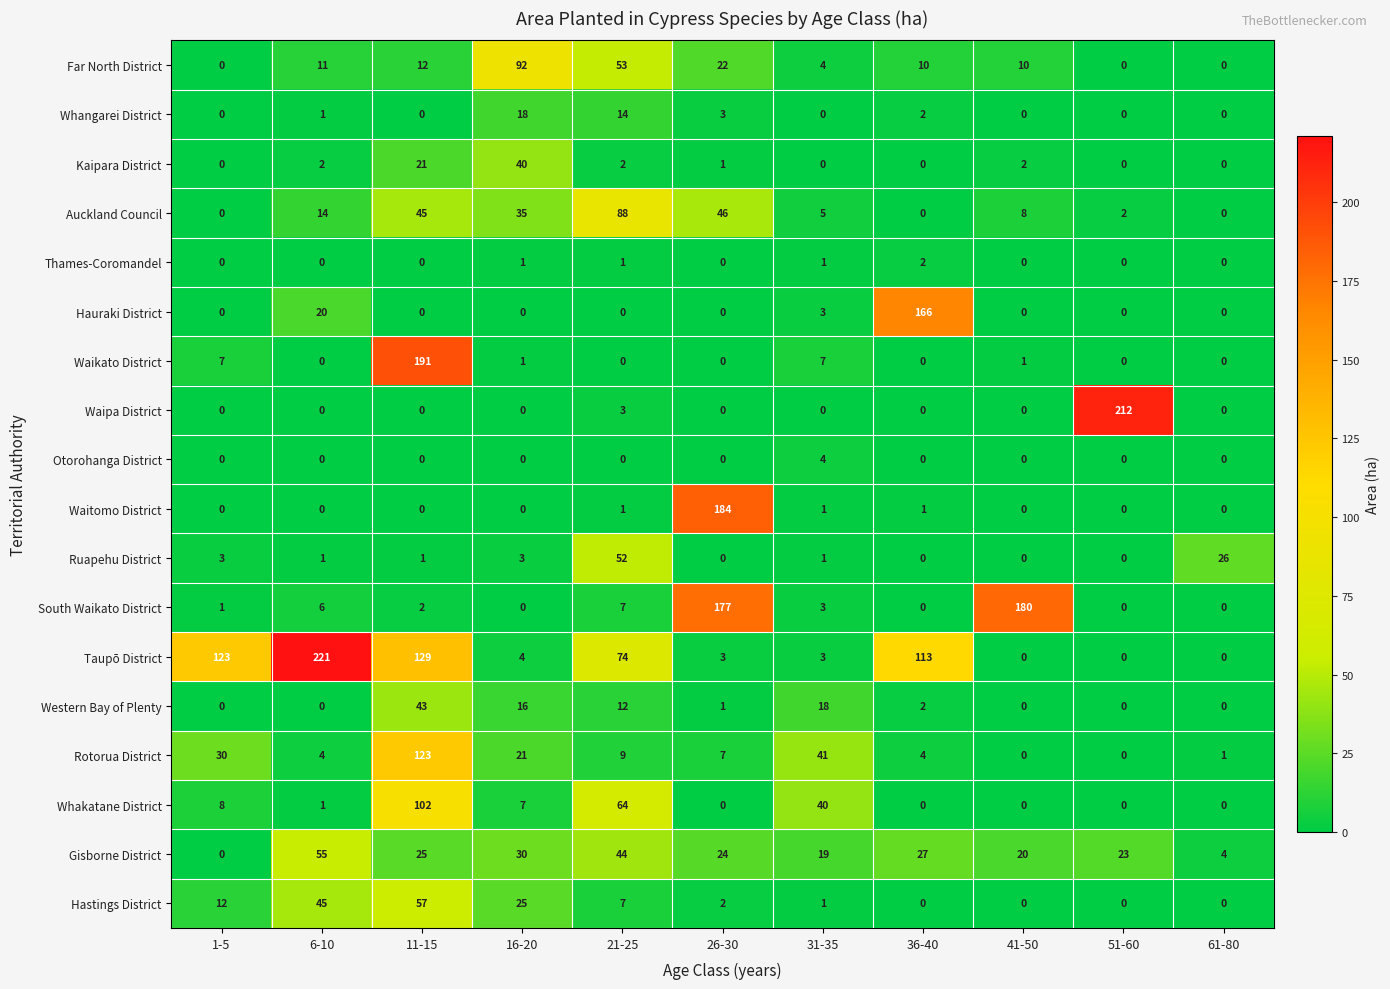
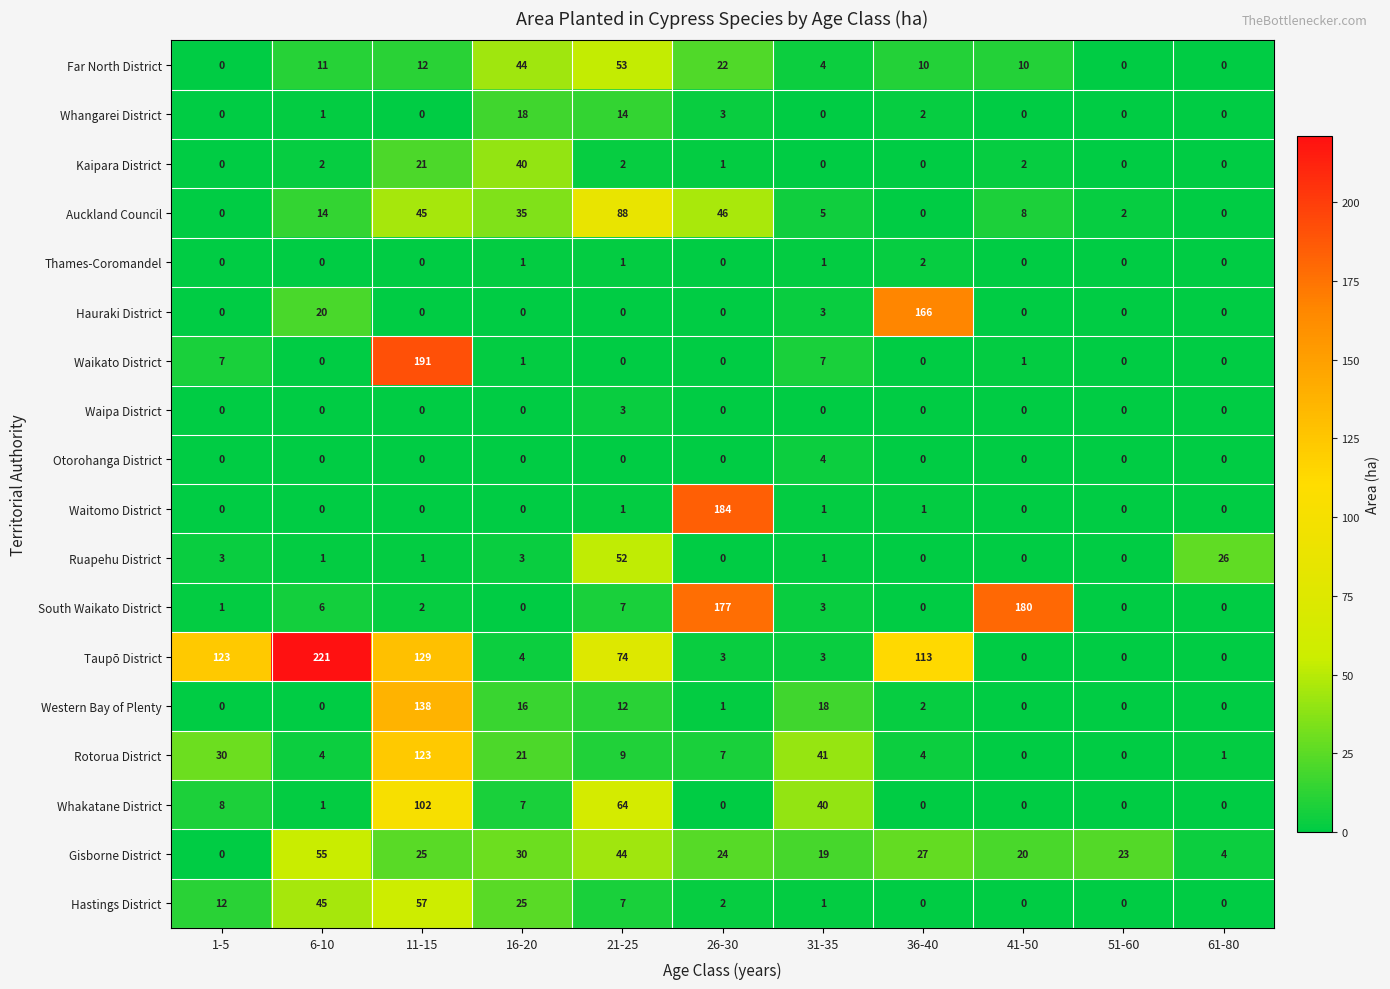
  {
    "Far North District": {
      "1-5": 0,
      "6-10": 11,
      "11-15": 12,
-     "16-20": 92,
+     "16-20": 44,
      "21-25": 53,
      "26-30": 22,
      "31-35": 4,
      "36-40": 10,
      "41-50": 10,
      "51-60": 0,
      "61-80": 0
    },
    "Whangarei District": {
      "1-5": 0,
      "6-10": 1,
      "11-15": 0,
      "16-20": 18,
      "21-25": 14,
      "26-30": 3,
      "31-35": 0,
      "36-40": 2,
      "41-50": 0,
      "51-60": 0,
      "61-80": 0
    },
    "Kaipara District": {
      "1-5": 0,
      "6-10": 2,
      "11-15": 21,
      "16-20": 40,
      "21-25": 2,
      "26-30": 1,
      "31-35": 0,
      "36-40": 0,
      "41-50": 2,
      "51-60": 0,
      "61-80": 0
    },
    "Auckland Council": {
      "1-5": 0,
      "6-10": 14,
      "11-15": 45,
      "16-20": 35,
      "21-25": 88,
      "26-30": 46,
      "31-35": 5,
      "36-40": 0,
      "41-50": 8,
      "51-60": 2,
      "61-80": 0
    },
    "Thames-Coromandel": {
      "1-5": 0,
      "6-10": 0,
      "11-15": 0,
      "16-20": 1,
      "21-25": 1,
      "26-30": 0,
      "31-35": 1,
      "36-40": 2,
      "41-50": 0,
      "51-60": 0,
      "61-80": 0
    },
    "Hauraki District": {
      "1-5": 0,
      "6-10": 20,
      "11-15": 0,
      "16-20": 0,
      "21-25": 0,
      "26-30": 0,
      "31-35": 3,
      "36-40": 166,
      "41-50": 0,
      "51-60": 0,
      "61-80": 0
    },
    "Waikato District": {
      "1-5": 7,
      "6-10": 0,
      "11-15": 191,
      "16-20": 1,
      "21-25": 0,
      "26-30": 0,
      "31-35": 7,
      "36-40": 0,
      "41-50": 1,
      "51-60": 0,
      "61-80": 0
    },
    "Waipa District": {
      "1-5": 0,
      "6-10": 0,
      "11-15": 0,
      "16-20": 0,
      "21-25": 3,
      "26-30": 0,
      "31-35": 0,
      "36-40": 0,
      "41-50": 0,
-     "51-60": 212,
+     "51-60": 0,
      "61-80": 0
    },
    "Otorohanga District": {
      "1-5": 0,
      "6-10": 0,
      "11-15": 0,
      "16-20": 0,
      "21-25": 0,
      "26-30": 0,
      "31-35": 4,
      "36-40": 0,
      "41-50": 0,
      "51-60": 0,
      "61-80": 0
    },
    "Waitomo District": {
      "1-5": 0,
      "6-10": 0,
      "11-15": 0,
      "16-20": 0,
      "21-25": 1,
      "26-30": 184,
      "31-35": 1,
      "36-40": 1,
      "41-50": 0,
      "51-60": 0,
      "61-80": 0
    },
    "Ruapehu District": {
      "1-5": 3,
      "6-10": 1,
      "11-15": 1,
      "16-20": 3,
      "21-25": 52,
      "26-30": 0,
      "31-35": 1,
      "36-40": 0,
      "41-50": 0,
      "51-60": 0,
      "61-80": 26
    },
    "South Waikato District": {
      "1-5": 1,
      "6-10": 6,
      "11-15": 2,
      "16-20": 0,
      "21-25": 7,
      "26-30": 177,
      "31-35": 3,
      "36-40": 0,
      "41-50": 180,
      "51-60": 0,
      "61-80": 0
    },
    "Taupō District": {
      "1-5": 123,
      "6-10": 221,
      "11-15": 129,
      "16-20": 4,
      "21-25": 74,
      "26-30": 3,
      "31-35": 3,
      "36-40": 113,
      "41-50": 0,
      "51-60": 0,
      "61-80": 0
    },
    "Western Bay of Plenty": {
      "1-5": 0,
      "6-10": 0,
-     "11-15": 43,
+     "11-15": 138,
      "16-20": 16,
      "21-25": 12,
      "26-30": 1,
      "31-35": 18,
      "36-40": 2,
      "41-50": 0,
      "51-60": 0,
      "61-80": 0
    },
    "Rotorua District": {
      "1-5": 30,
      "6-10": 4,
      "11-15": 123,
      "16-20": 21,
      "21-25": 9,
      "26-30": 7,
      "31-35": 41,
      "36-40": 4,
      "41-50": 0,
      "51-60": 0,
      "61-80": 1
    },
    "Whakatane District": {
      "1-5": 8,
      "6-10": 1,
      "11-15": 102,
      "16-20": 7,
      "21-25": 64,
      "26-30": 0,
      "31-35": 40,
      "36-40": 0,
      "41-50": 0,
      "51-60": 0,
      "61-80": 0
    },
    "Gisborne District": {
      "1-5": 0,
      "6-10": 55,
      "11-15": 25,
      "16-20": 30,
      "21-25": 44,
      "26-30": 24,
      "31-35": 19,
      "36-40": 27,
      "41-50": 20,
      "51-60": 23,
      "61-80": 4
    },
    "Hastings District": {
      "1-5": 12,
      "6-10": 45,
      "11-15": 57,
      "16-20": 25,
      "21-25": 7,
      "26-30": 2,
      "31-35": 1,
      "36-40": 0,
      "41-50": 0,
      "51-60": 0,
      "61-80": 0
    }
  }
